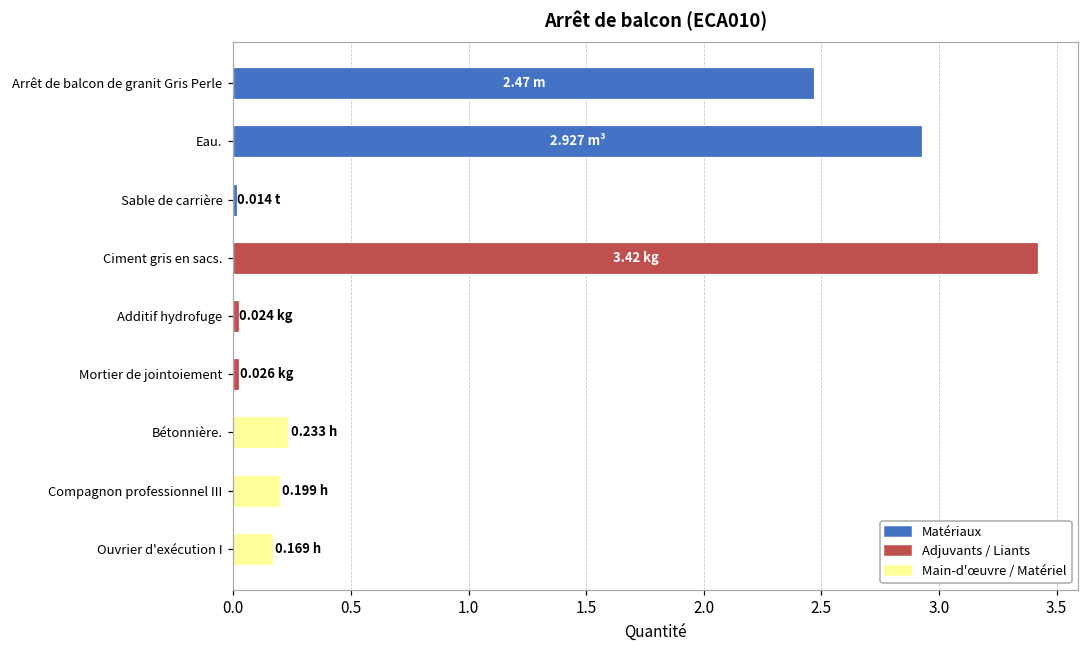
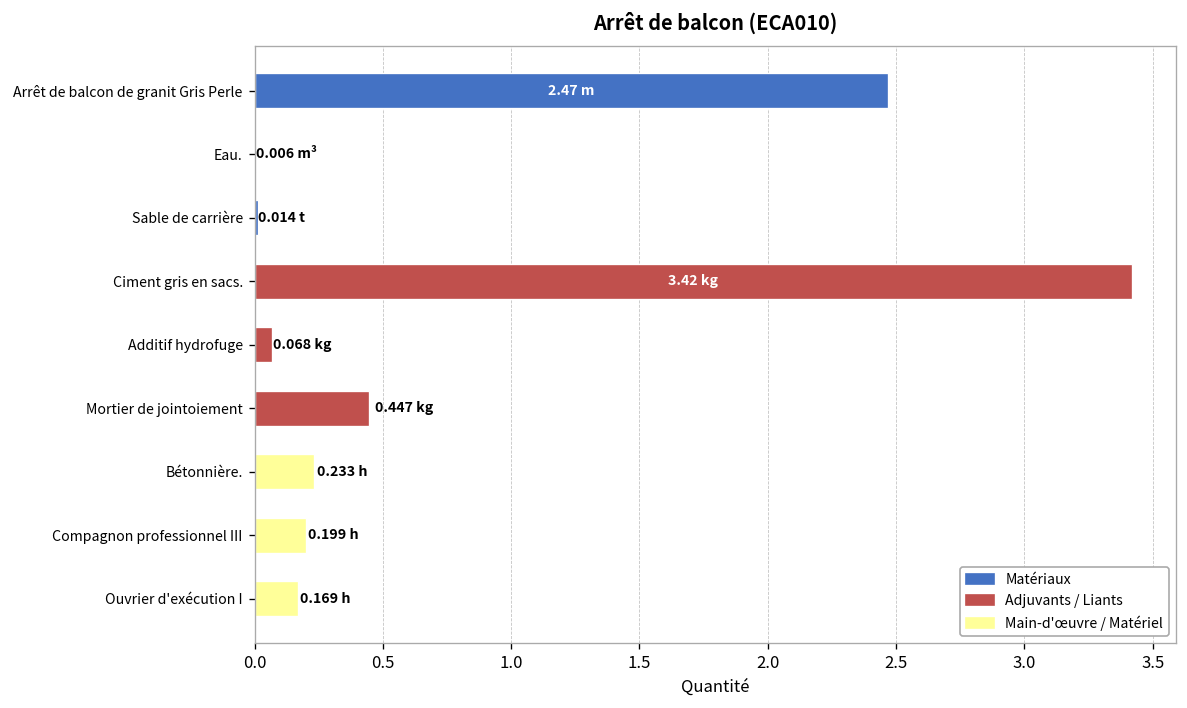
  {
    "Arrêt de balcon de granit Gris Perle": 2.47,
-   "Eau.": 2.927,
+   "Eau.": 0.006,
    "Sable de carrière": 0.014,
    "Ciment gris en sacs.": 3.42,
-   "Additif hydrofuge": 0.024,
-   "Mortier de jointoiement": 0.026,
+   "Additif hydrofuge": 0.068,
+   "Mortier de jointoiement": 0.447,
    "Bétonnière.": 0.233,
    "Compagnon professionnel III": 0.199,
    "Ouvrier d'exécution I": 0.169
  }
